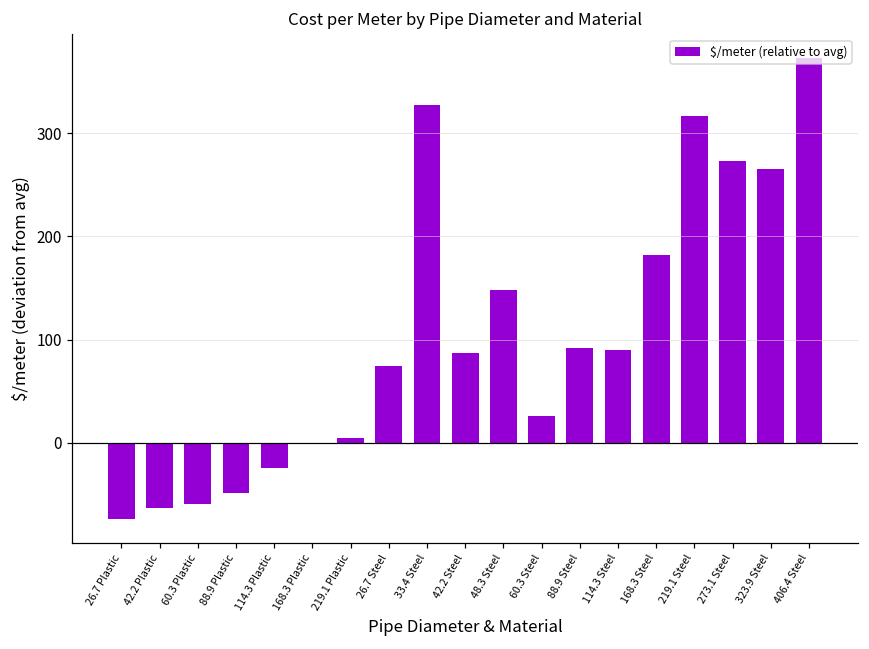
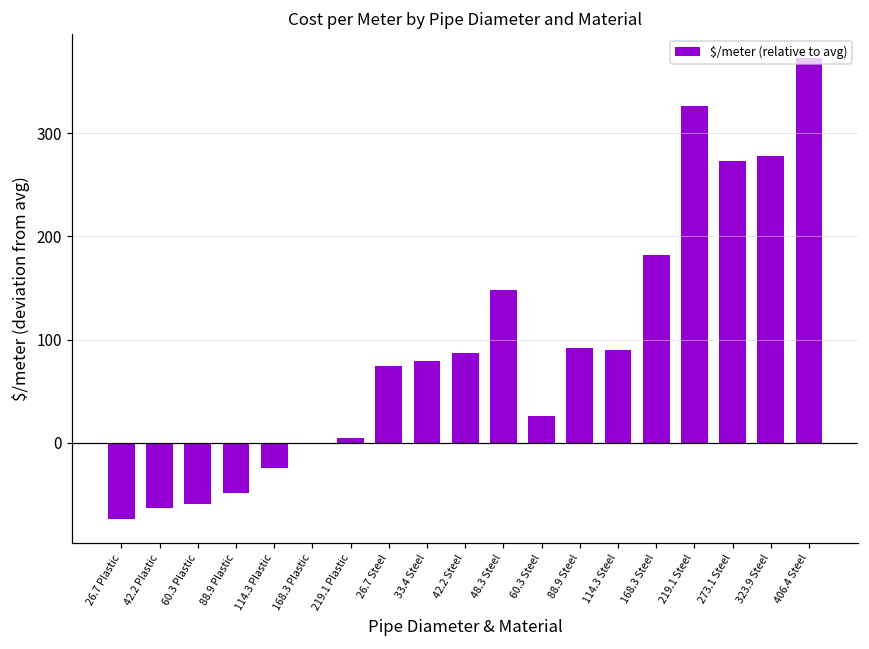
  {
    "26.7 Plastic": -70,
    "42.2 Plastic": -60,
    "60.3 Plastic": -60,
    "88.9 Plastic": -50,
    "114.3 Plastic": -20,
    "219.1 Plastic": 0,
    "26.7 Steel": 70,
-   "33.4 Steel": 330,
+   "33.4 Steel": 80,
    "42.2 Steel": 90,
    "48.3 Steel": 150,
    "60.3 Steel": 30,
    "88.9 Steel": 90,
    "114.3 Steel": 90,
    "168.3 Steel": 180,
-   "219.1 Steel": 320,
+   "219.1 Steel": 330,
    "273.1 Steel": 270,
-   "323.9 Steel": 270
+   "323.9 Steel": 280
  }
